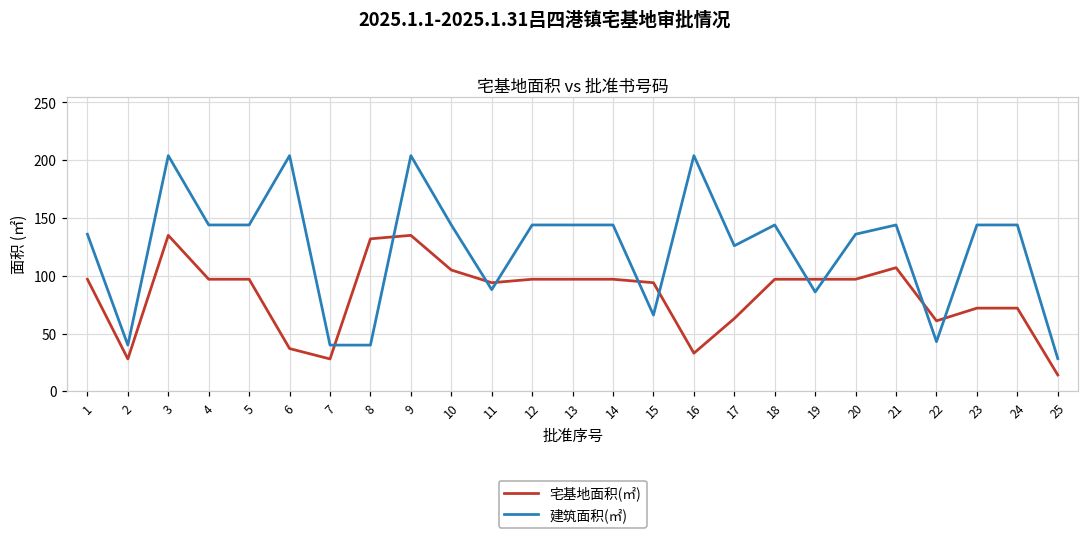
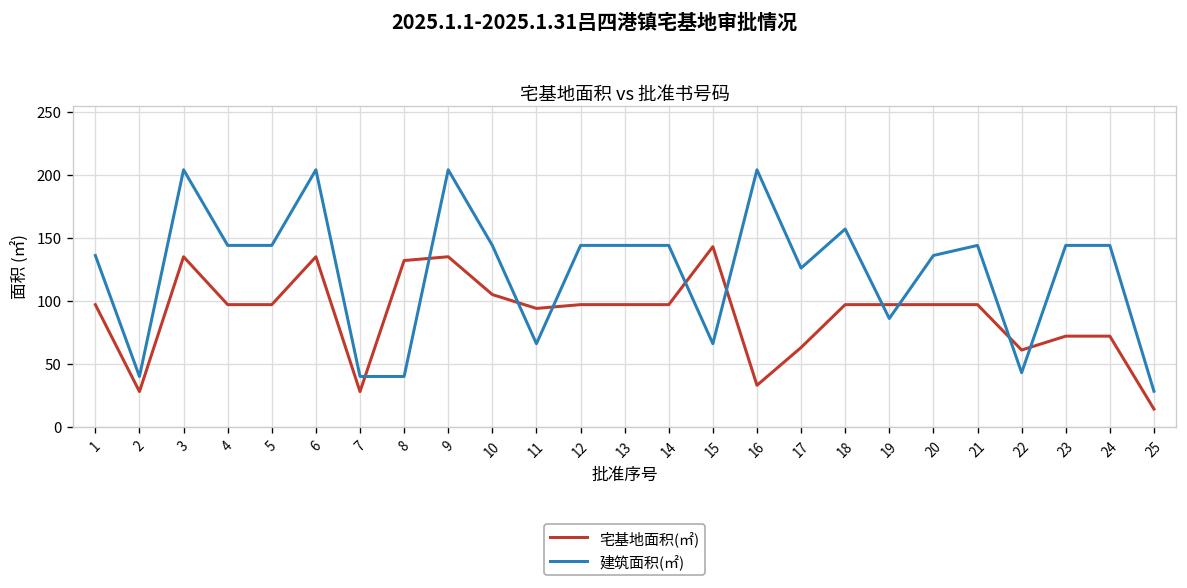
  {
    "宅基地面积(㎡)": {
      "1": 97,
      "2": 28,
      "3": 135,
      "4": 97,
      "5": 97,
-     "6": 37,
+     "6": 135,
      "7": 28,
      "8": 132,
      "9": 135,
      "10": 105,
      "11": 94,
      "12": 97,
      "13": 97,
      "14": 97,
-     "15": 94,
+     "15": 143,
      "16": 33,
      "17": 63,
      "18": 97,
      "19": 97,
      "20": 97,
-     "21": 107,
+     "21": 97,
      "22": 61,
      "23": 72,
      "24": 72,
      "25": 14
    },
    "建筑面积(㎡)": {
      "1": 136,
      "2": 40,
      "3": 204,
      "4": 144,
      "5": 144,
      "6": 204,
      "7": 40,
      "8": 40,
      "9": 204,
      "10": 144,
-     "11": 88,
+     "11": 66,
      "12": 144,
      "13": 144,
      "14": 144,
      "15": 66,
      "16": 204,
      "17": 126,
-     "18": 144,
+     "18": 157,
      "19": 86,
      "20": 136,
      "21": 144,
      "22": 43,
      "23": 144,
      "24": 144,
      "25": 28
    }
  }
